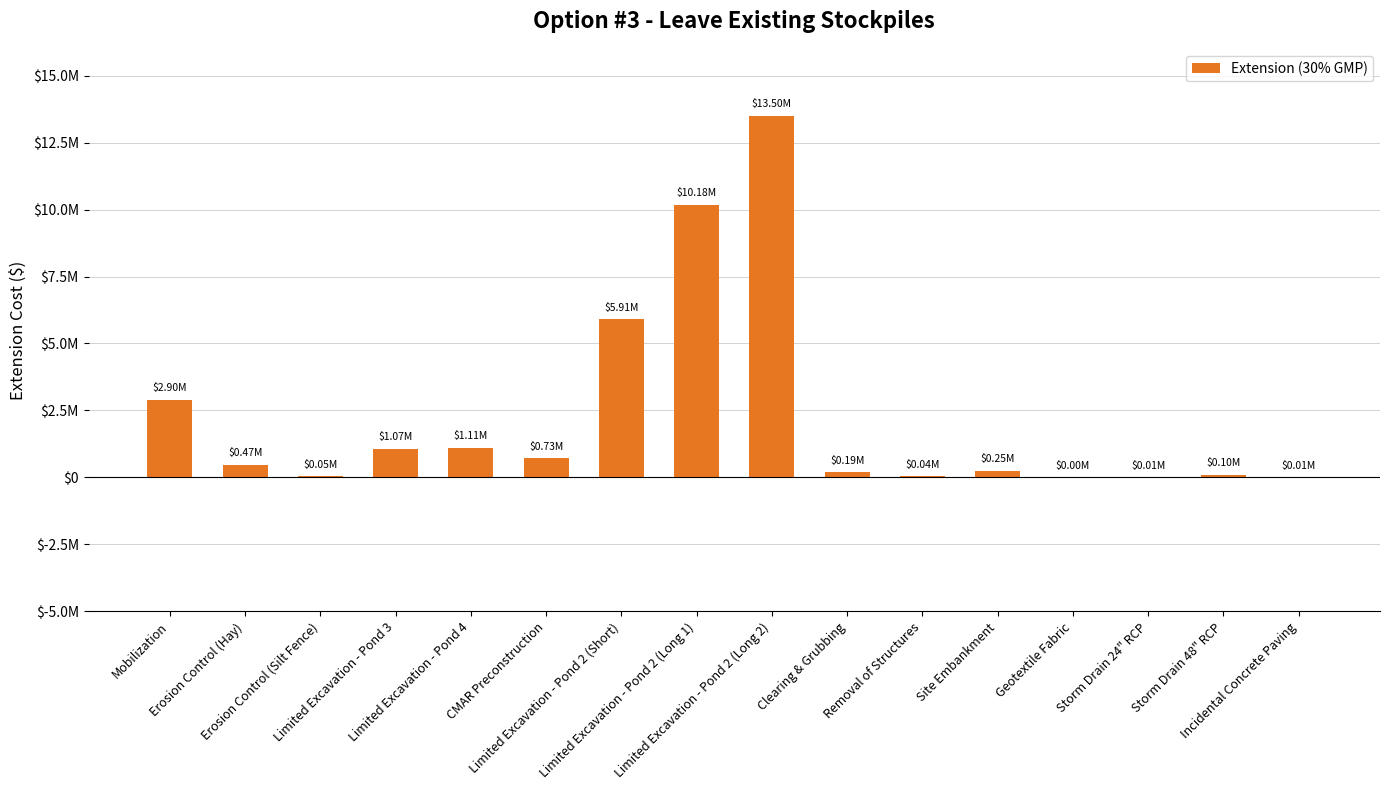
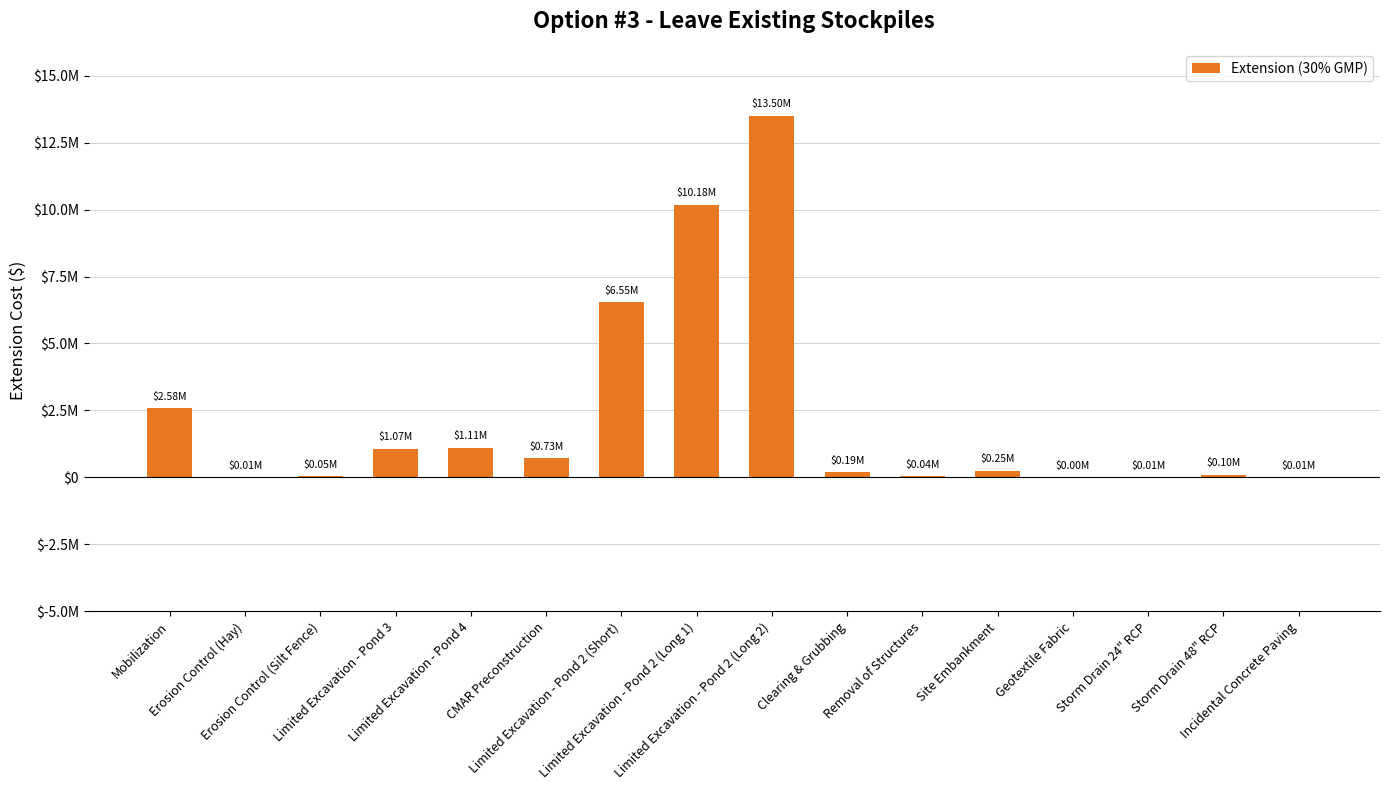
  {
-   "Mobilization": "$2.90M",
-   "Erosion Control (Hay)": "$0.47M",
+   "Mobilization": "$2.58M",
+   "Erosion Control (Hay)": "$0.01M",
    "Erosion Control (Silt Fence)": "$0.05M",
    "Limited Excavation - Pond 3": "$1.07M",
    "Limited Excavation - Pond 4": "$1.11M",
    "CMAR Preconstruction": "$0.73M",
-   "Limited Excavation - Pond 2 (Short)": "$5.91M",
+   "Limited Excavation - Pond 2 (Short)": "$6.55M",
    "Limited Excavation - Pond 2 (Long 1)": "$10.18M",
    "Limited Excavation - Pond 2 (Long 2)": "$13.50M",
    "Clearing & Grubbing": "$0.19M",
    "Removal of Structures": "$0.04M",
    "Site Embankment": "$0.25M",
    "Storm Drain 24\" RCP": "$0.01M",
    "Storm Drain 48\" RCP": "$0.10M",
    "Incidental Concrete Paving": "$0.01M"
  }
